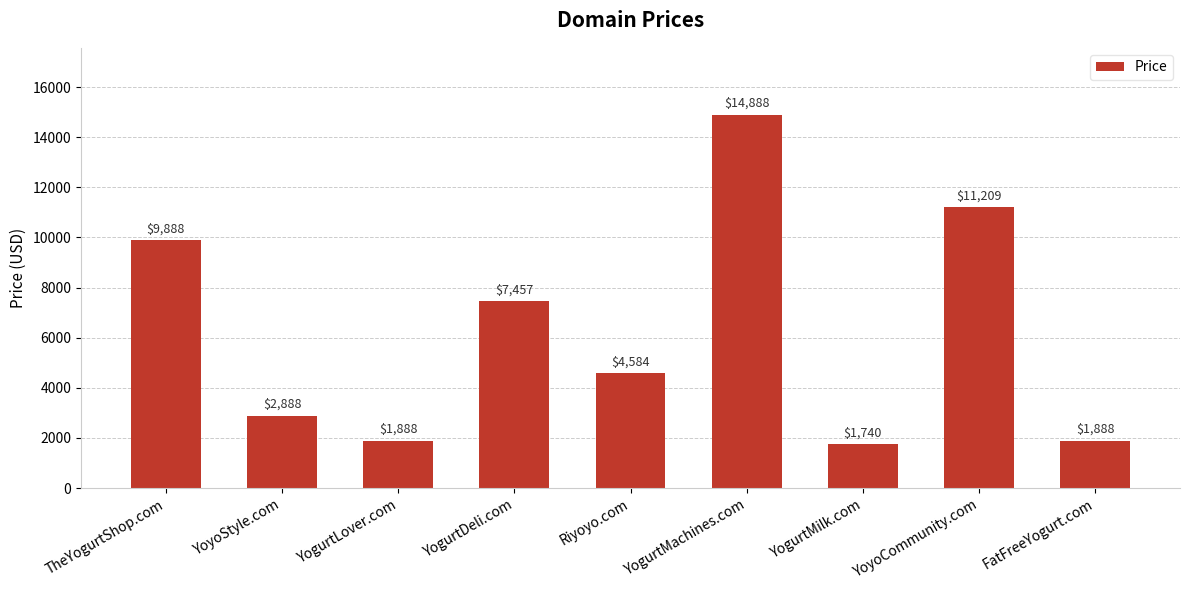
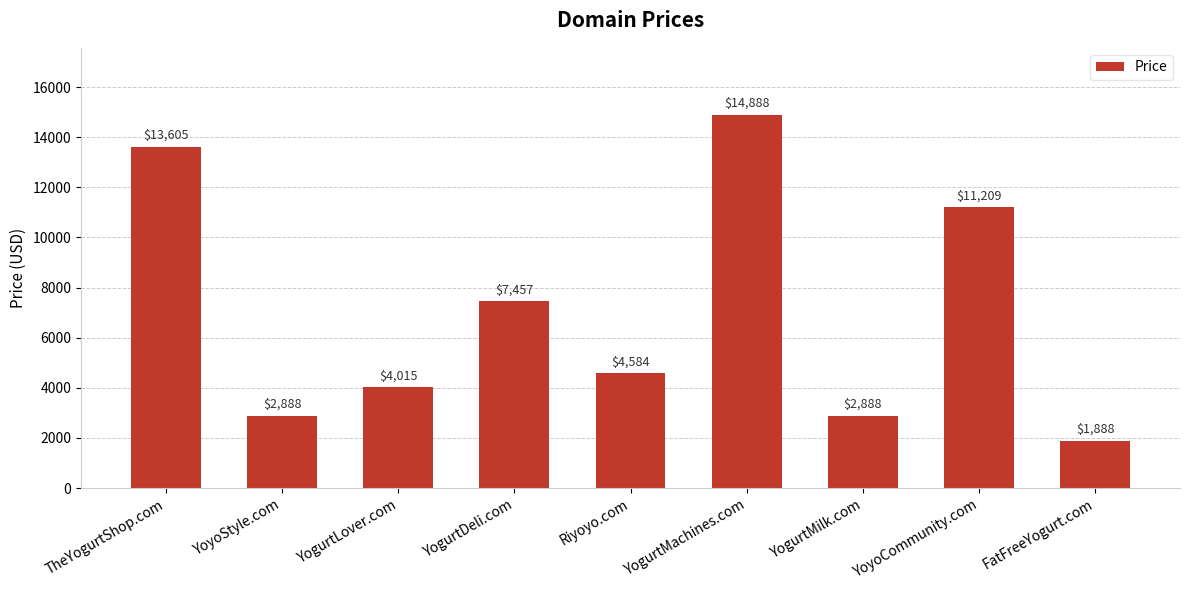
  {
-   "TheYogurtShop.com": "$9,888",
+   "TheYogurtShop.com": "$13,605",
    "YoyoStyle.com": "$2,888",
-   "YogurtLover.com": "$1,888",
+   "YogurtLover.com": "$4,015",
    "YogurtDeli.com": "$7,457",
    "Riyoyo.com": "$4,584",
    "YogurtMachines.com": "$14,888",
-   "YogurtMilk.com": "$1,740",
+   "YogurtMilk.com": "$2,888",
    "YoyoCommunity.com": "$11,209",
    "FatFreeYogurt.com": "$1,888"
  }
